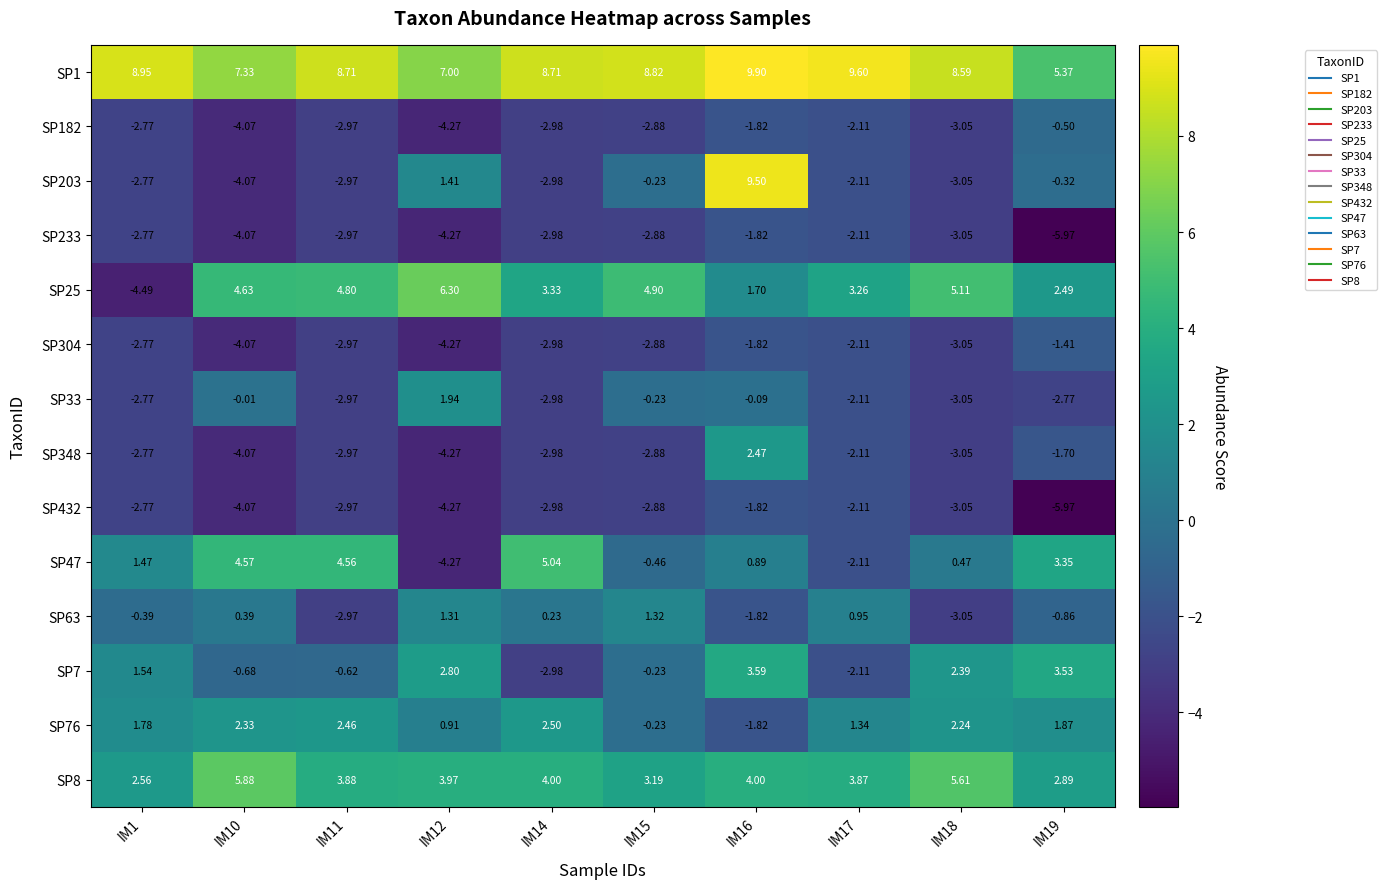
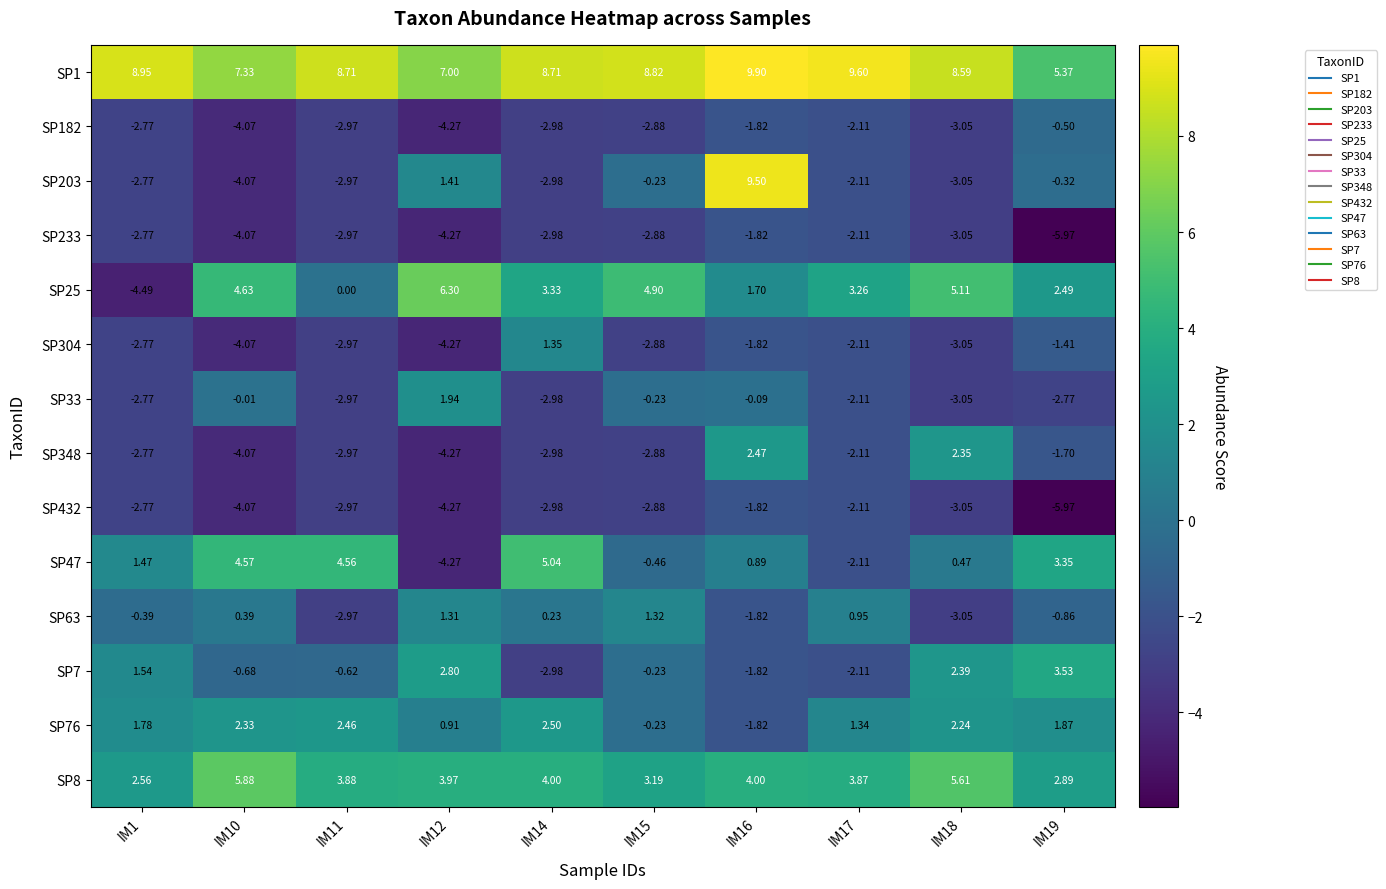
  {
    "SP1": {
      "IM1": 8.95,
      "IM10": 7.33,
      "IM11": 8.71,
      "IM12": 7.00,
      "IM14": 8.71,
      "IM15": 8.82,
      "IM16": 9.90,
      "IM17": 9.60,
      "IM18": 8.59,
      "IM19": 5.37
    },
    "SP182": {
      "IM1": -2.77,
      "IM10": -4.07,
      "IM11": -2.97,
      "IM12": -4.27,
      "IM14": -2.98,
      "IM15": -2.88,
      "IM16": -1.82,
      "IM17": -2.11,
      "IM18": -3.05,
      "IM19": -0.50
    },
    "SP203": {
      "IM1": -2.77,
      "IM10": -4.07,
      "IM11": -2.97,
      "IM12": 1.41,
      "IM14": -2.98,
      "IM15": -0.23,
      "IM16": 9.50,
      "IM17": -2.11,
      "IM18": -3.05,
      "IM19": -0.32
    },
    "SP233": {
      "IM1": -2.77,
      "IM10": -4.07,
      "IM11": -2.97,
      "IM12": -4.27,
      "IM14": -2.98,
      "IM15": -2.88,
      "IM16": -1.82,
      "IM17": -2.11,
      "IM18": -3.05,
      "IM19": -5.97
    },
    "SP25": {
      "IM1": -4.49,
      "IM10": 4.63,
-     "IM11": 4.80,
+     "IM11": 0.00,
      "IM12": 6.30,
      "IM14": 3.33,
      "IM15": 4.90,
      "IM16": 1.70,
      "IM17": 3.26,
      "IM18": 5.11,
      "IM19": 2.49
    },
    "SP304": {
      "IM1": -2.77,
      "IM10": -4.07,
      "IM11": -2.97,
      "IM12": -4.27,
-     "IM14": -2.98,
+     "IM14": 1.35,
      "IM15": -2.88,
      "IM16": -1.82,
      "IM17": -2.11,
      "IM18": -3.05,
      "IM19": -1.41
    },
    "SP33": {
      "IM1": -2.77,
      "IM10": -0.01,
      "IM11": -2.97,
      "IM12": 1.94,
      "IM14": -2.98,
      "IM15": -0.23,
      "IM16": -0.09,
      "IM17": -2.11,
      "IM18": -3.05,
      "IM19": -2.77
    },
    "SP348": {
      "IM1": -2.77,
      "IM10": -4.07,
      "IM11": -2.97,
      "IM12": -4.27,
      "IM14": -2.98,
      "IM15": -2.88,
      "IM16": 2.47,
      "IM17": -2.11,
-     "IM18": -3.05,
+     "IM18": 2.35,
      "IM19": -1.70
    },
    "SP432": {
      "IM1": -2.77,
      "IM10": -4.07,
      "IM11": -2.97,
      "IM12": -4.27,
      "IM14": -2.98,
      "IM15": -2.88,
      "IM16": -1.82,
      "IM17": -2.11,
      "IM18": -3.05,
      "IM19": -5.97
    },
    "SP47": {
      "IM1": 1.47,
      "IM10": 4.57,
      "IM11": 4.56,
      "IM12": -4.27,
      "IM14": 5.04,
      "IM15": -0.46,
      "IM16": 0.89,
      "IM17": -2.11,
      "IM18": 0.47,
      "IM19": 3.35
    },
    "SP63": {
      "IM1": -0.39,
      "IM10": 0.39,
      "IM11": -2.97,
      "IM12": 1.31,
      "IM14": 0.23,
      "IM15": 1.32,
      "IM16": -1.82,
      "IM17": 0.95,
      "IM18": -3.05,
      "IM19": -0.86
    },
    "SP7": {
      "IM1": 1.54,
      "IM10": -0.68,
      "IM11": -0.62,
      "IM12": 2.80,
      "IM14": -2.98,
      "IM15": -0.23,
-     "IM16": 3.59,
+     "IM16": -1.82,
      "IM17": -2.11,
      "IM18": 2.39,
      "IM19": 3.53
    },
    "SP76": {
      "IM1": 1.78,
      "IM10": 2.33,
      "IM11": 2.46,
      "IM12": 0.91,
      "IM14": 2.50,
      "IM15": -0.23,
      "IM16": -1.82,
      "IM17": 1.34,
      "IM18": 2.24,
      "IM19": 1.87
    },
    "SP8": {
      "IM1": 2.56,
      "IM10": 5.88,
      "IM11": 3.88,
      "IM12": 3.97,
      "IM14": 4.00,
      "IM15": 3.19,
      "IM16": 4.00,
      "IM17": 3.87,
      "IM18": 5.61,
      "IM19": 2.89
    }
  }
